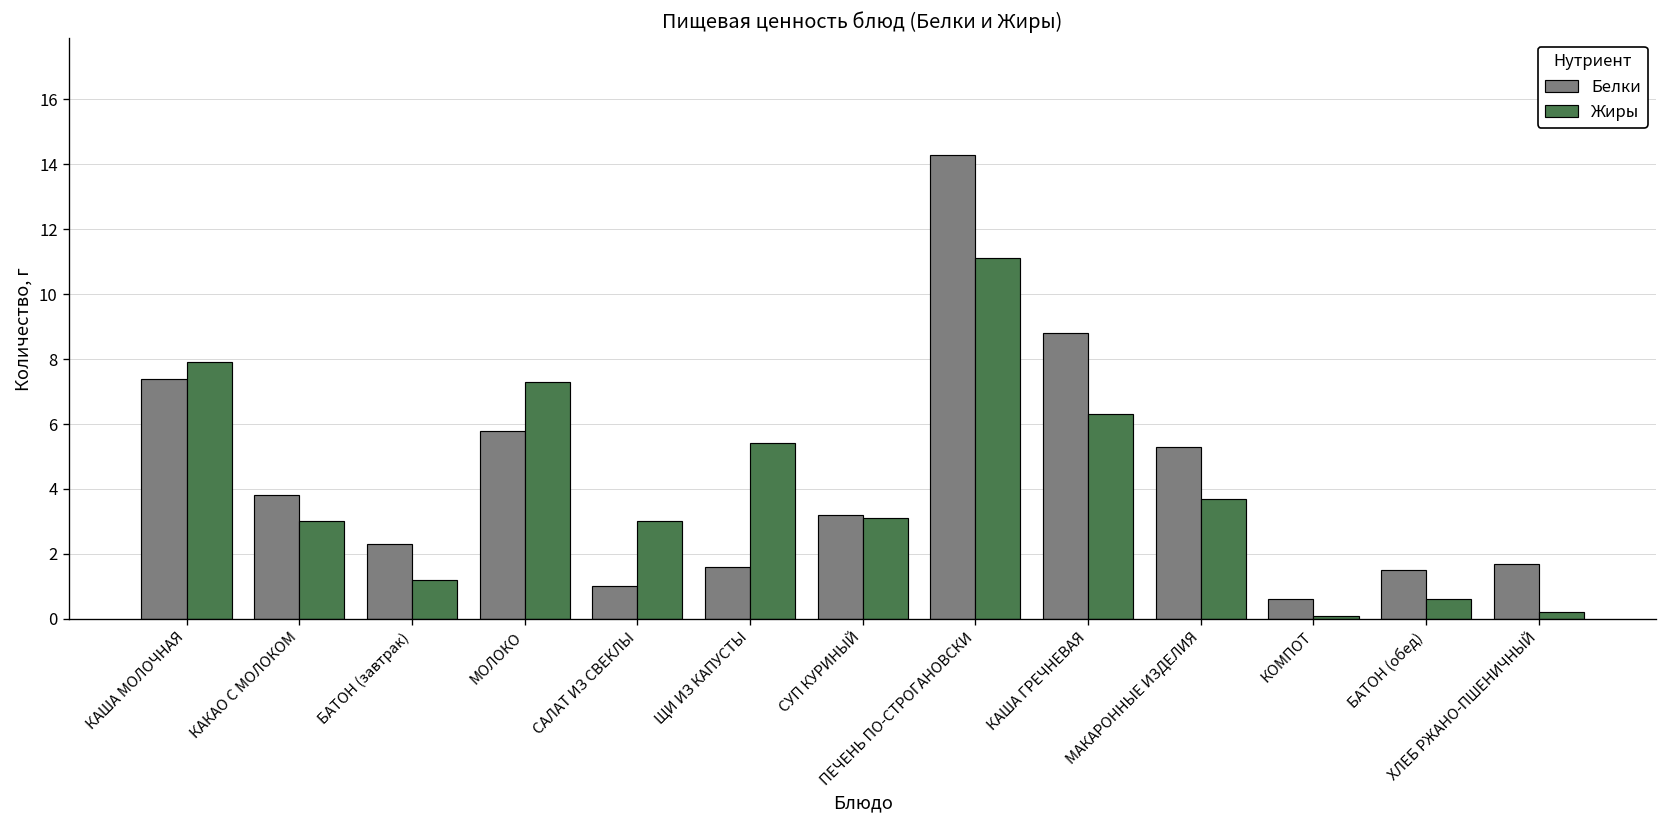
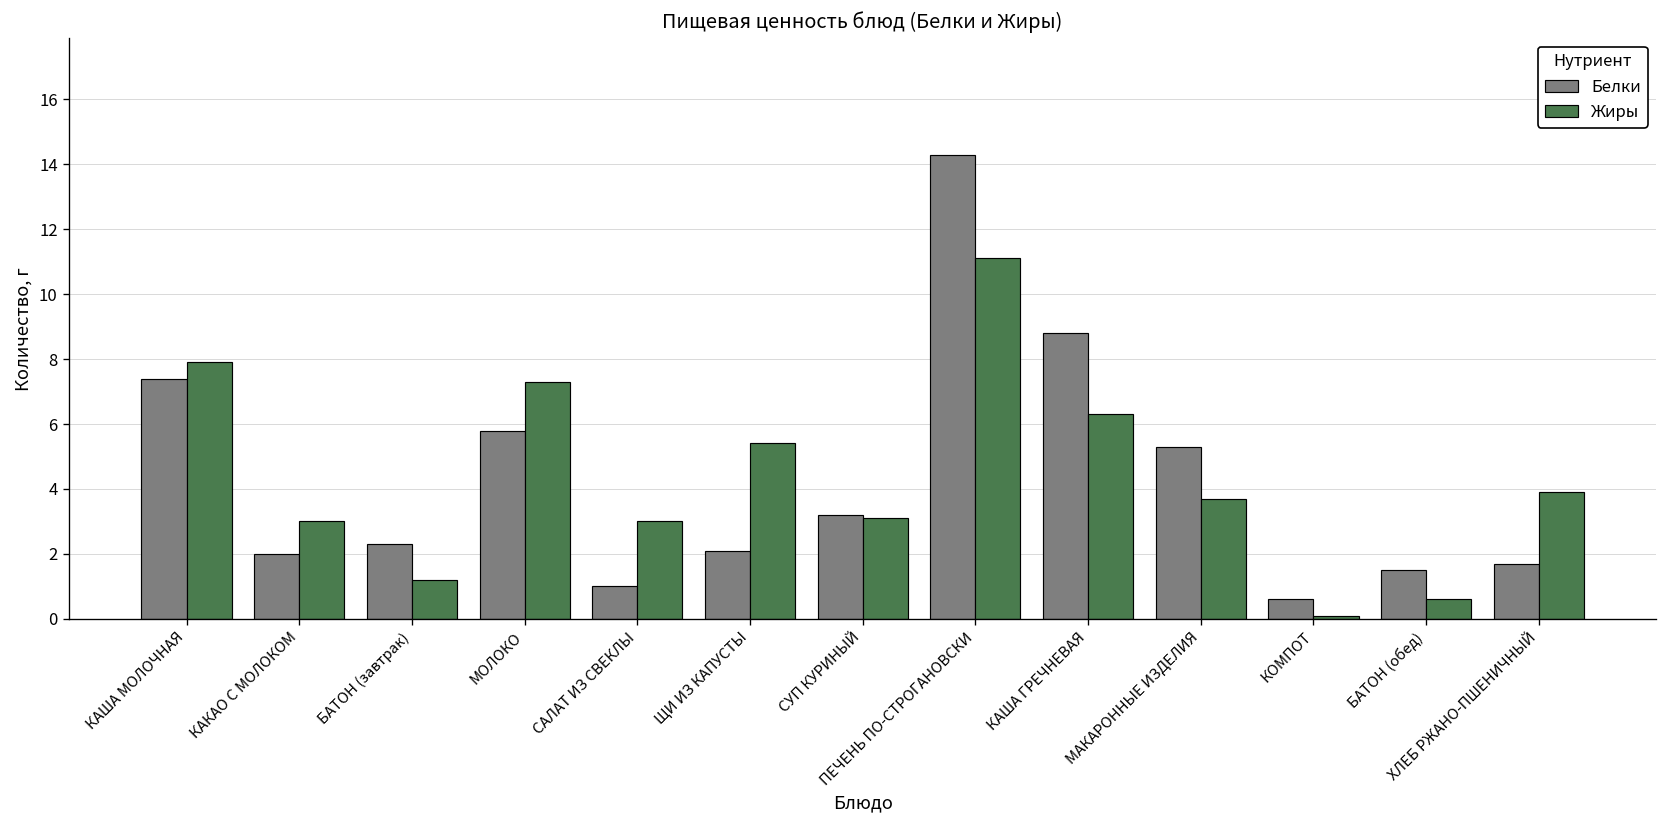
  {
    "Белки": {
      "КАША МОЛОЧНАЯ": 7.4,
-     "КАКАО С МОЛОКОМ": 3.8,
+     "КАКАО С МОЛОКОМ": 2.0,
      "БАТОН (завтрак)": 2.3,
      "МОЛОКО": 5.8,
      "САЛАТ ИЗ СВЕКЛЫ": 1.0,
-     "ЩИ ИЗ КАПУСТЫ": 1.6,
+     "ЩИ ИЗ КАПУСТЫ": 2.1,
      "СУП КУРИНЫЙ": 3.2,
      "ПЕЧЕНЬ ПО-СТРОГАНОВСКИ": 14.3,
      "КАША ГРЕЧНЕВАЯ": 8.8,
      "МАКАРОННЫЕ ИЗДЕЛИЯ": 5.3,
      "КОМПОТ": 0.6,
      "БАТОН (обед)": 1.5,
      "ХЛЕБ РЖАНО-ПШЕНИЧНЫЙ": 1.7
    },
    "Жиры": {
      "КАША МОЛОЧНАЯ": 7.9,
      "КАКАО С МОЛОКОМ": 3.0,
      "БАТОН (завтрак)": 1.2,
      "МОЛОКО": 7.3,
      "САЛАТ ИЗ СВЕКЛЫ": 3.0,
      "ЩИ ИЗ КАПУСТЫ": 5.4,
      "СУП КУРИНЫЙ": 3.1,
      "ПЕЧЕНЬ ПО-СТРОГАНОВСКИ": 11.1,
      "КАША ГРЕЧНЕВАЯ": 6.3,
      "МАКАРОННЫЕ ИЗДЕЛИЯ": 3.7,
      "КОМПОТ": 0.1,
      "БАТОН (обед)": 0.6,
-     "ХЛЕБ РЖАНО-ПШЕНИЧНЫЙ": 0.2
+     "ХЛЕБ РЖАНО-ПШЕНИЧНЫЙ": 3.9
    }
  }
